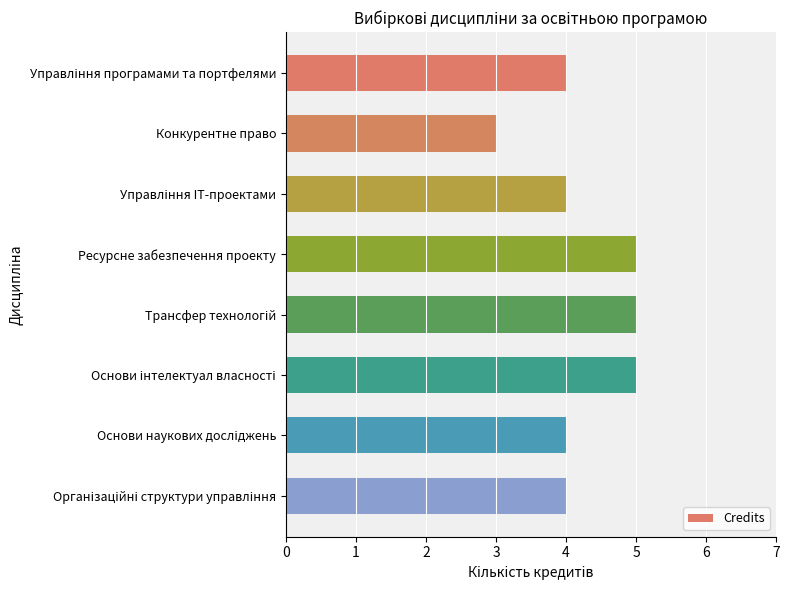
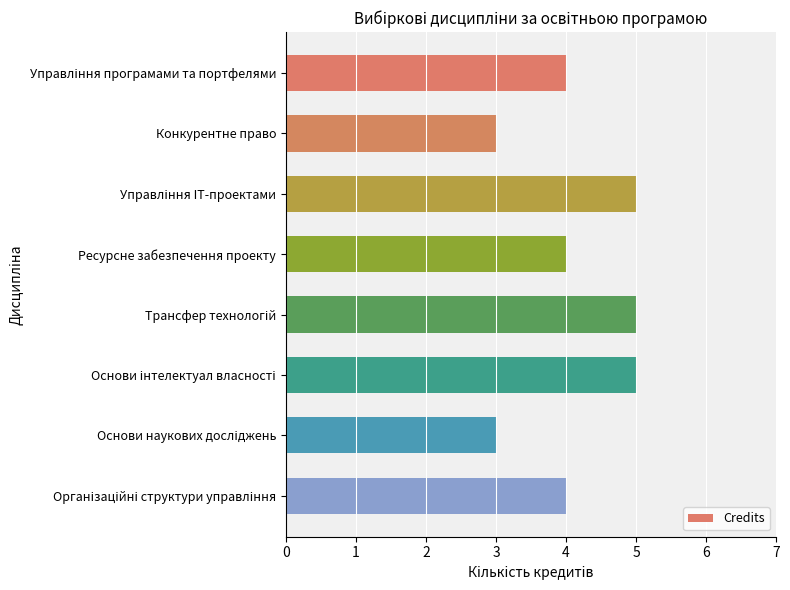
  {
    "Управління програмами та портфелями": 4,
    "Конкурентне право": 3,
-   "Управління ІТ-проектами": 4,
-   "Ресурсне забезпечення проекту": 5,
+   "Управління ІТ-проектами": 5,
+   "Ресурсне забезпечення проекту": 4,
    "Трансфер технологій": 5,
    "Основи інтелектуал власності": 5,
-   "Основи наукових досліджень": 4,
+   "Основи наукових досліджень": 3,
    "Організаційні структури управління": 4
  }
